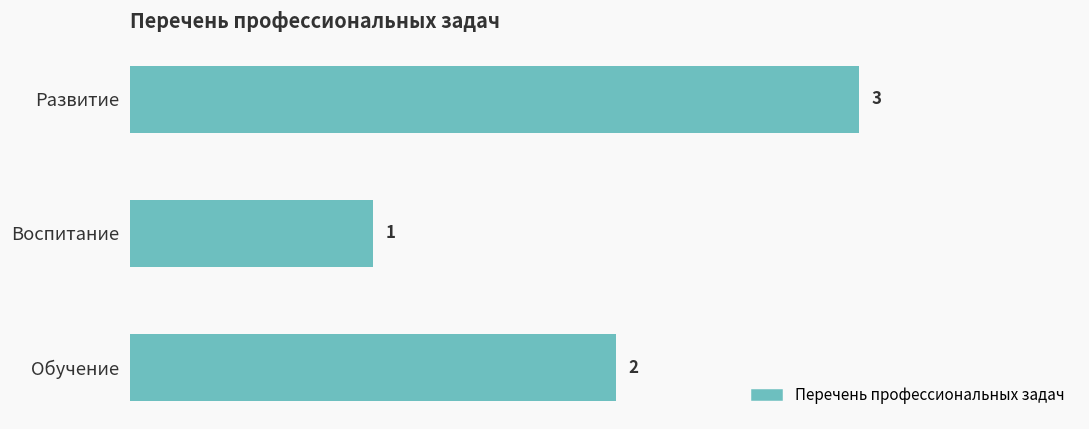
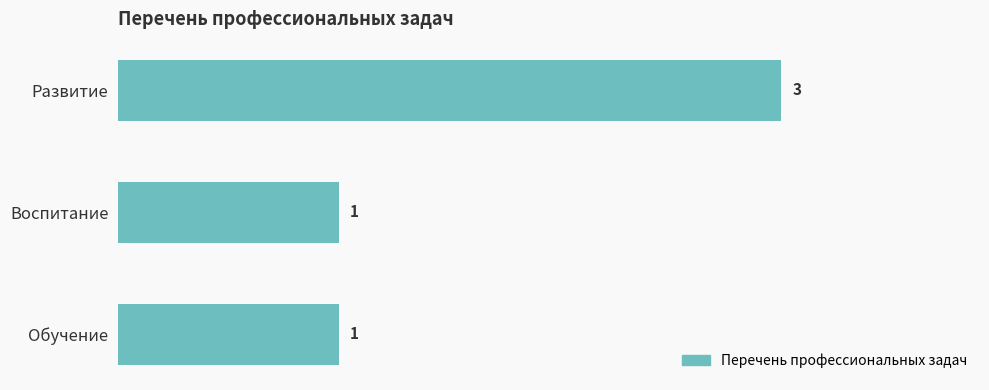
  {
    "Развитие": 3,
    "Воспитание": 1,
-   "Обучение": 2
+   "Обучение": 1
  }
